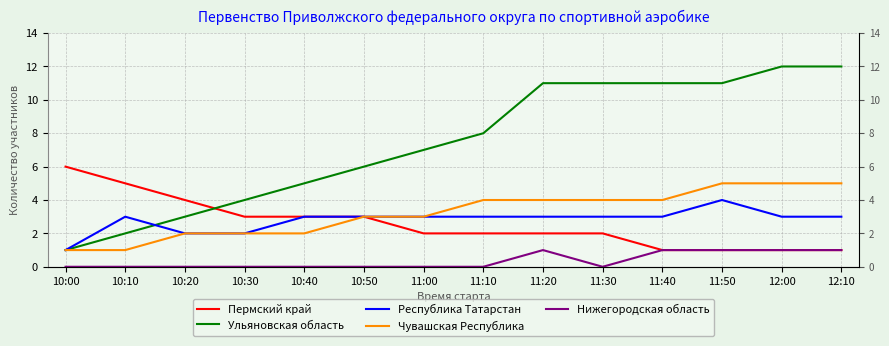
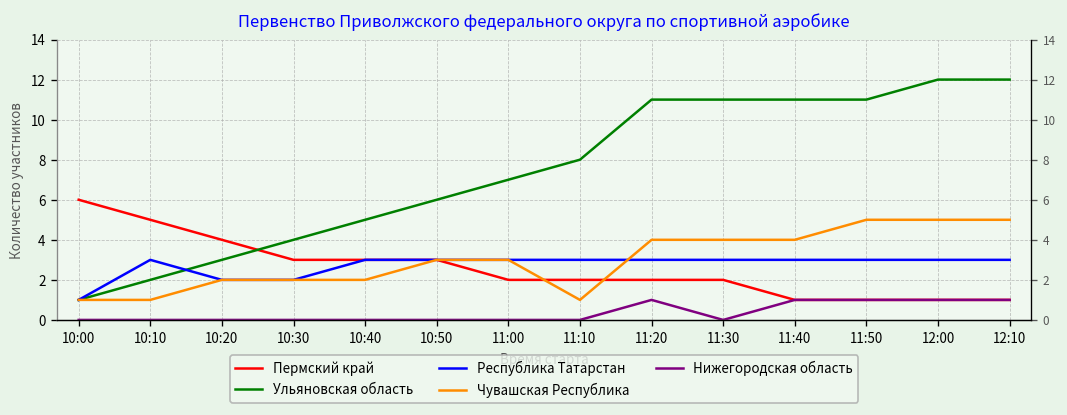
  {
    "Пермский край": {
      "10:00": 6,
      "10:10": 5,
      "10:20": 4,
      "10:30": 3,
      "11:00": 2,
      "11:10": 2,
      "11:20": 2,
      "11:30": 2
    },
    "Ульяновская область": {
      "10:10": 2,
      "10:20": 3,
      "10:30": 4,
      "10:40": 5,
      "10:50": 6,
      "11:00": 7,
      "11:10": 8,
      "11:20": 11,
      "11:30": 11,
      "11:40": 11,
      "11:50": 11,
      "12:00": 12,
      "12:10": 12
    },
    "Республика Татарстан": {
      "10:10": 3,
      "11:10": 3,
      "11:20": 3,
      "11:30": 3,
      "11:40": 3,
-     "11:50": 4,
+     "11:50": 3,
      "12:00": 3,
      "12:10": 3
    },
    "Чувашская Республика": {
      "10:10": 1,
      "10:40": 2,
-     "11:10": 4,
+     "11:10": 1,
      "11:20": 4,
      "11:30": 4,
      "11:40": 4,
      "11:50": 5,
      "12:00": 5,
      "12:10": 5
    },
    "Нижегородская область": {
      "10:00": 0,
      "10:10": 0,
      "10:20": 0,
      "10:30": 0,
      "10:40": 0,
      "10:50": 0,
      "11:00": 0,
      "11:10": 0,
      "11:20": 1,
      "11:30": 0
    }
  }
